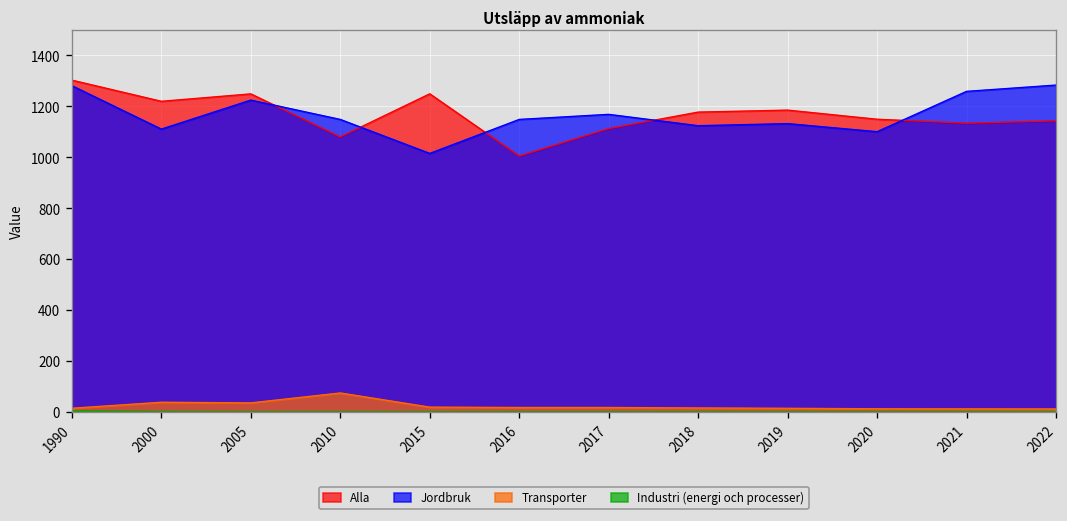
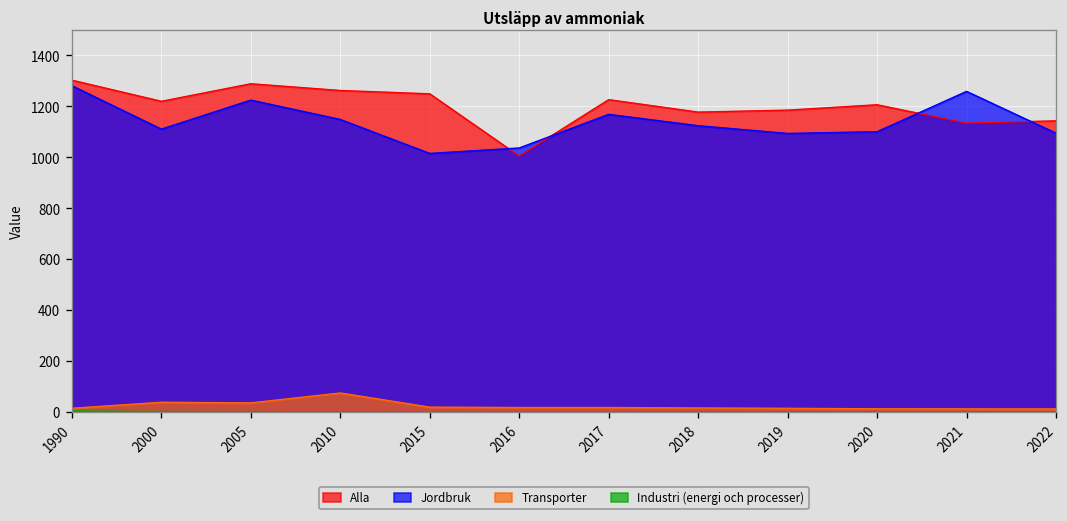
  {
    "Alla": {
      "1990": 1300,
      "2000": 1220,
-     "2005": 1250,
-     "2010": 1080,
+     "2005": 1290,
+     "2010": 1260,
      "2015": 1250,
      "2016": 1000,
-     "2017": 1110,
+     "2017": 1230,
      "2018": 1180,
      "2019": 1180,
-     "2020": 1150,
+     "2020": 1210,
      "2021": 1130,
      "2022": 1140
    },
    "Jordbruk": {
      "1990": 1280,
      "2000": 1110,
      "2005": 1220,
      "2010": 1150,
      "2015": 1010,
-     "2016": 1150,
+     "2016": 1040,
      "2017": 1170,
      "2018": 1120,
-     "2019": 1130,
+     "2019": 1090,
      "2020": 1100,
      "2021": 1260,
-     "2022": 1280
+     "2022": 1090
    },
    "Transporter": {
      "2000": 40,
      "2005": 40,
      "2010": 70,
      "2015": 20,
      "2016": 20,
      "2017": 20,
      "2018": 20,
      "2019": 10
    },
    "Industri (energi och processer)": {
      "2000": 0,
      "2005": 0,
      "2010": 0,
      "2015": 0,
      "2016": 0,
      "2017": 0,
      "2018": 0,
      "2019": 0
    }
  }
